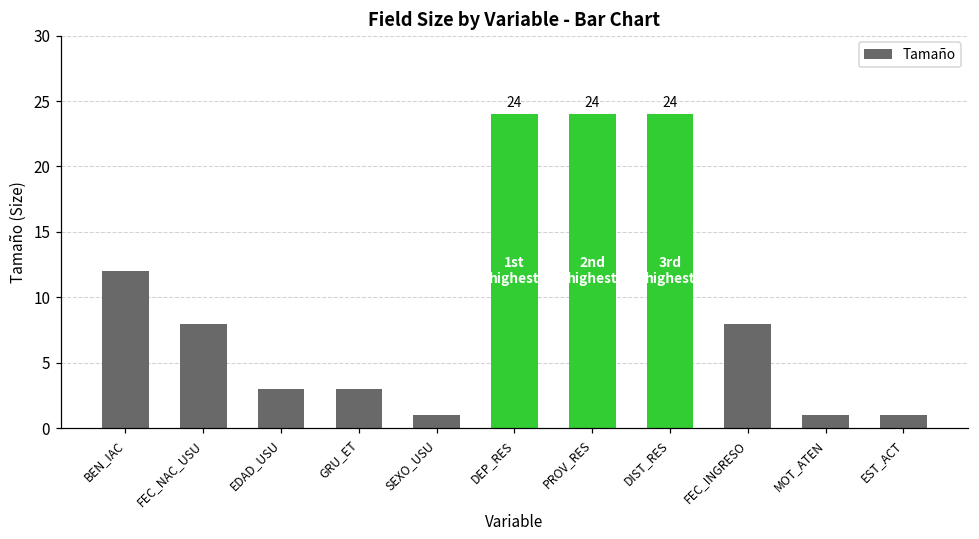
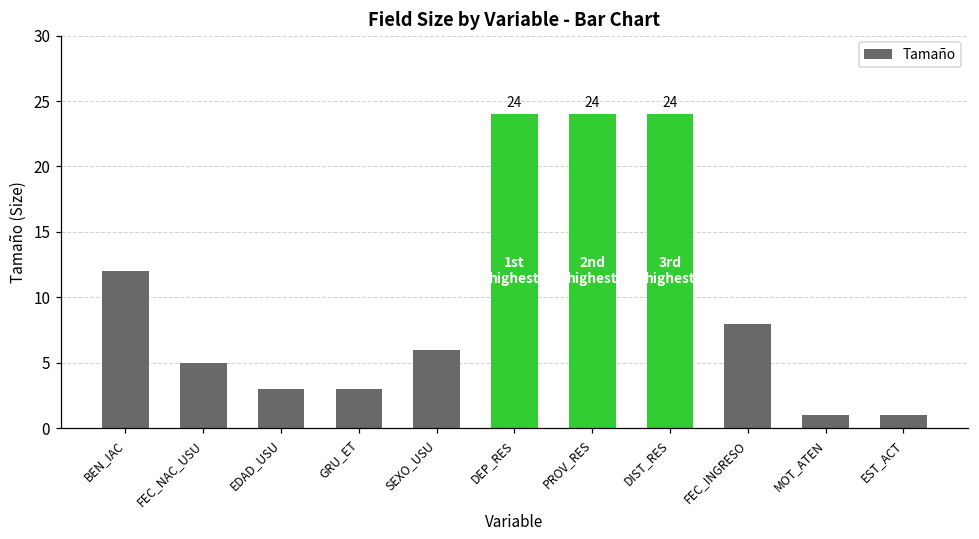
  {
    "BEN_IAC": 12,
-   "FEC_NAC_USU": 8,
+   "FEC_NAC_USU": 5,
    "EDAD_USU": 3,
    "GRU_ET": 3,
-   "SEXO_USU": 1,
+   "SEXO_USU": 6,
    "FEC_INGRESO": 8,
    "MOT_ATEN": 1,
    "EST_ACT": 1
  }
